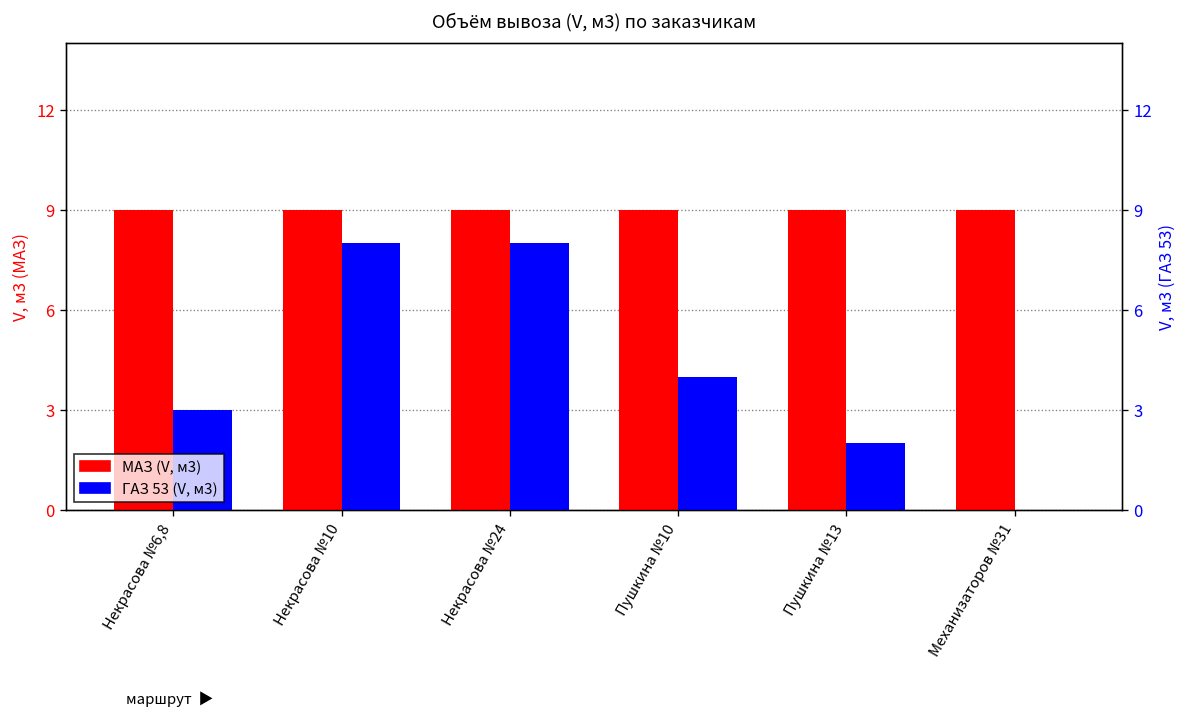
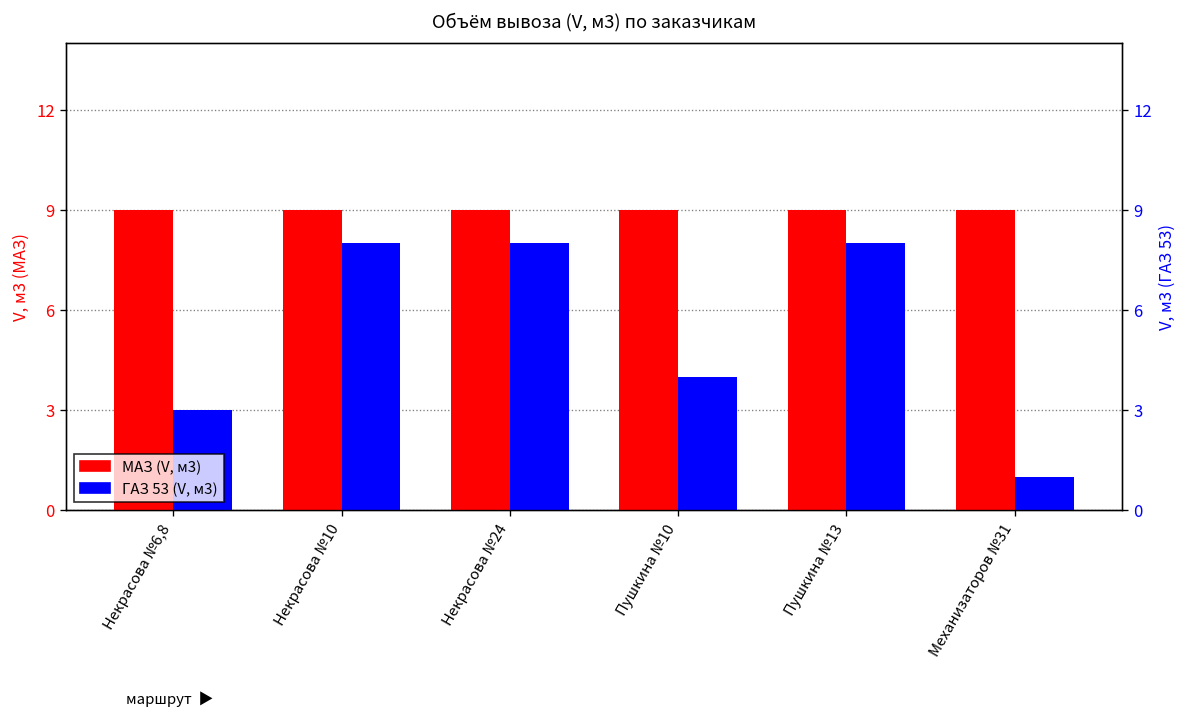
  {
    "МАЗ (V, м3)": {
      "Некрасова №6,8": 9,
      "Некрасова №10": 9,
      "Некрасова №24": 9,
      "Пушкина №10": 9,
      "Пушкина №13": 9,
      "Механизаторов №31": 9
    },
    "ГАЗ 53 (V, м3)": {
      "Некрасова №6,8": 3,
      "Некрасова №10": 8,
      "Некрасова №24": 8,
      "Пушкина №10": 4,
-     "Пушкина №13": 2,
-     "Механизаторов №31": 0
+     "Пушкина №13": 8,
+     "Механизаторов №31": 1
    }
  }
